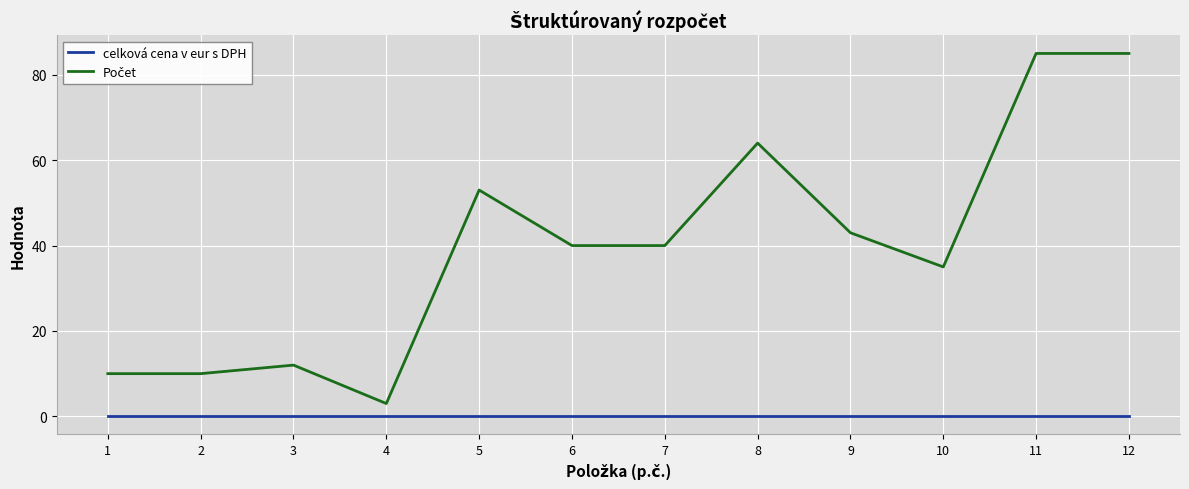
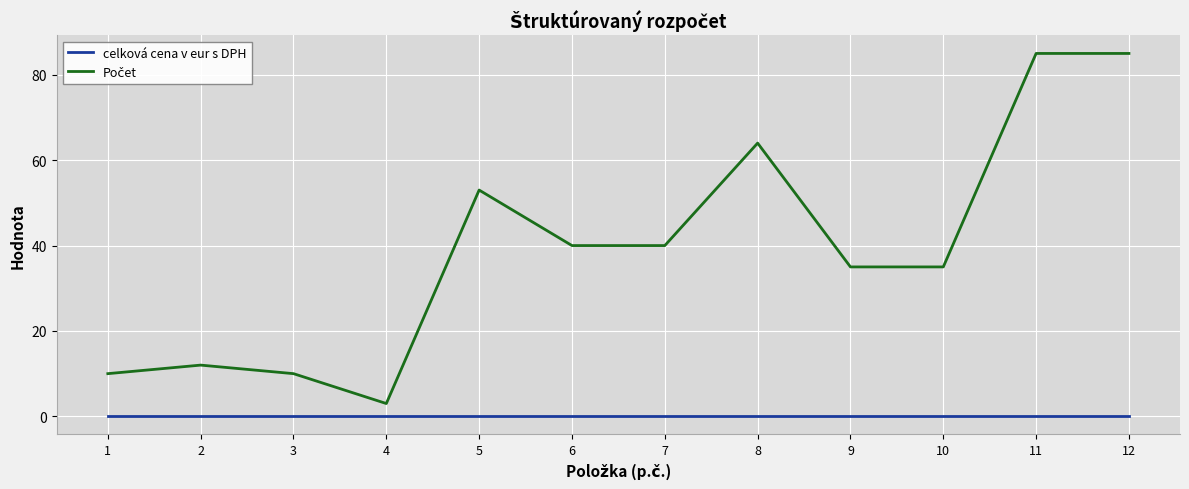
  {
    "celková cena v eur s DPH": {
      "1": 0,
      "2": 0,
      "3": 0,
      "4": 0,
      "5": 0,
      "6": 0,
      "7": 0,
      "8": 0,
      "9": 0,
      "10": 0,
      "11": 0,
      "12": 0
    },
    "Počet": {
      "1": 10,
-     "2": 10,
-     "3": 12,
+     "2": 12,
+     "3": 10,
      "4": 3,
      "5": 53,
      "6": 40,
      "7": 40,
      "8": 64,
-     "9": 43,
+     "9": 35,
      "10": 35,
      "11": 85,
      "12": 85
    }
  }
